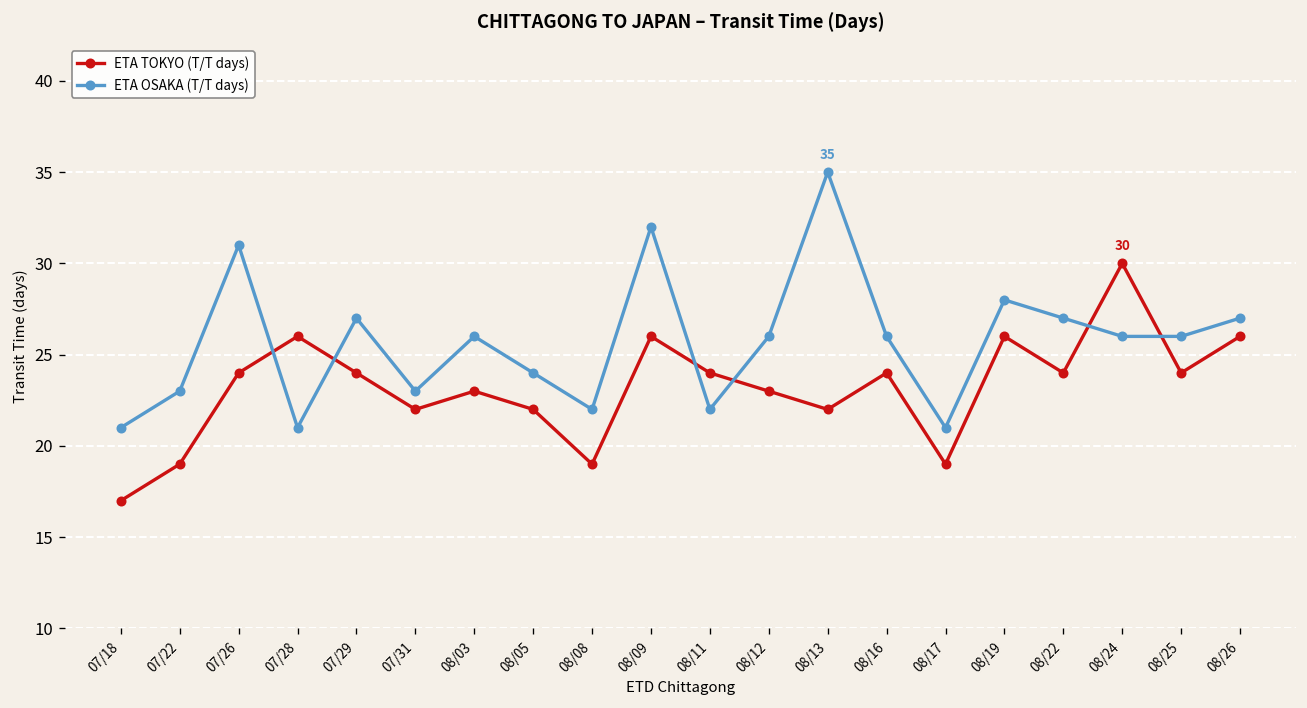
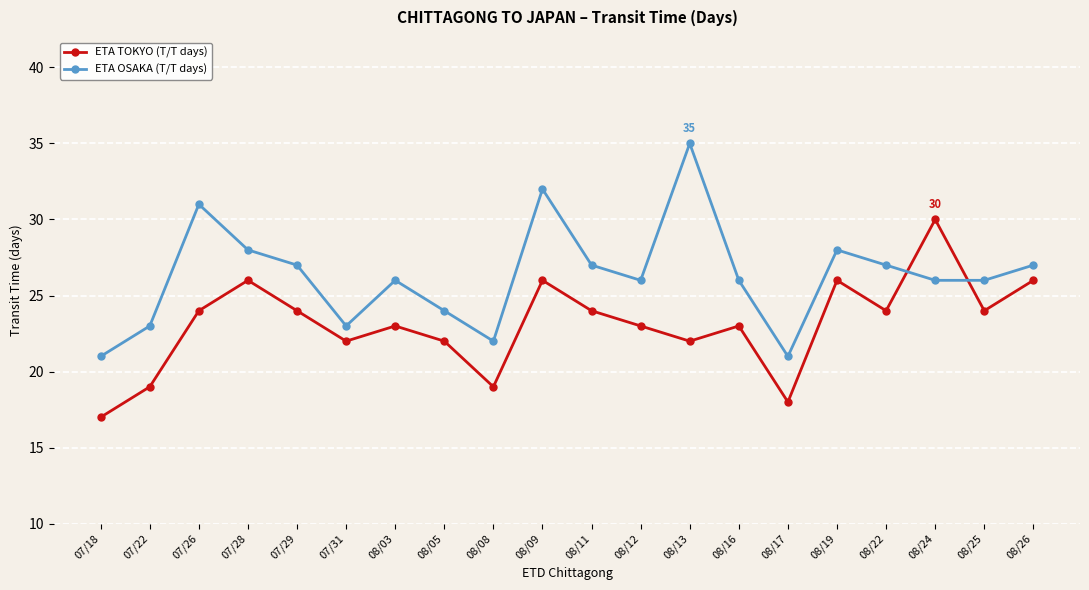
  {
    "ETA TOKYO (T/T days)": {
      "07/18": 17,
      "07/22": 19,
      "07/26": 24,
      "07/28": 26,
      "07/29": 24,
      "07/31": 22,
      "08/03": 23,
      "08/05": 22,
      "08/08": 19,
      "08/09": 26,
      "08/11": 24,
      "08/12": 23,
      "08/13": 22,
-     "08/16": 24,
-     "08/17": 19,
+     "08/16": 23,
+     "08/17": 18,
      "08/19": 26,
      "08/22": 24,
      "08/25": 24,
      "08/26": 26
    },
    "ETA OSAKA (T/T days)": {
      "07/18": 21,
      "07/22": 23,
      "07/26": 31,
-     "07/28": 21,
+     "07/28": 28,
      "07/29": 27,
      "07/31": 23,
      "08/03": 26,
      "08/05": 24,
      "08/08": 22,
      "08/09": 32,
-     "08/11": 22,
+     "08/11": 27,
      "08/12": 26,
      "08/16": 26,
      "08/17": 21,
      "08/19": 28,
      "08/22": 27,
      "08/24": 26,
      "08/25": 26,
      "08/26": 27
    }
  }
